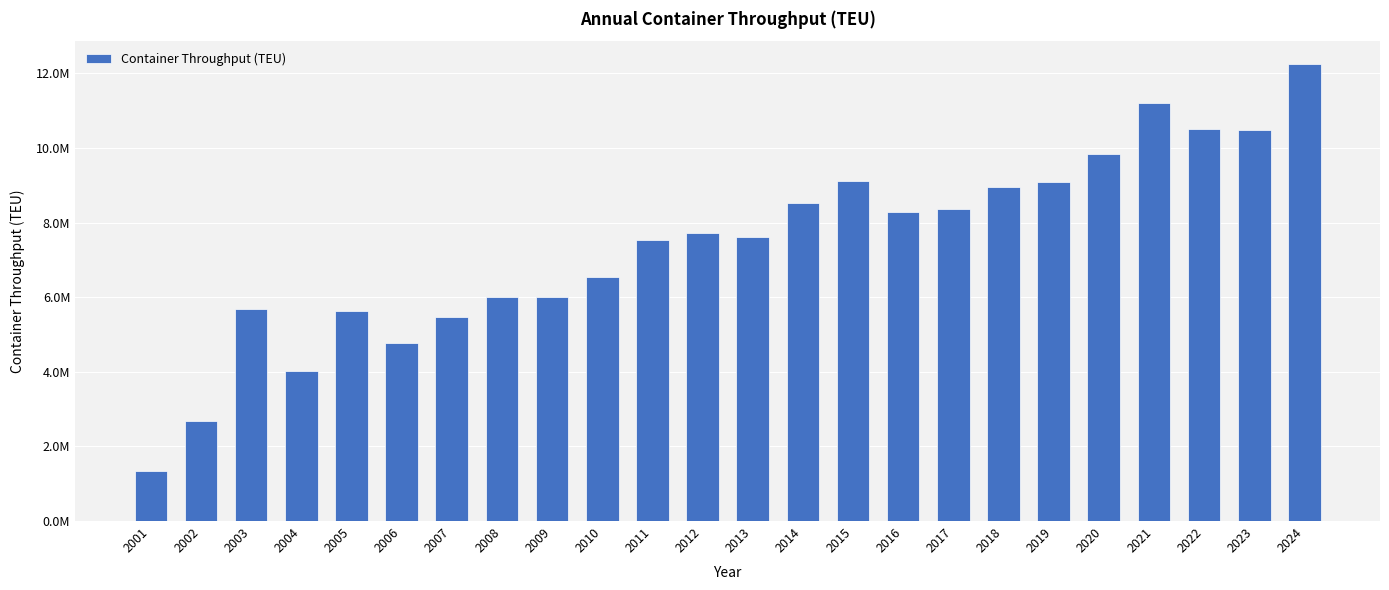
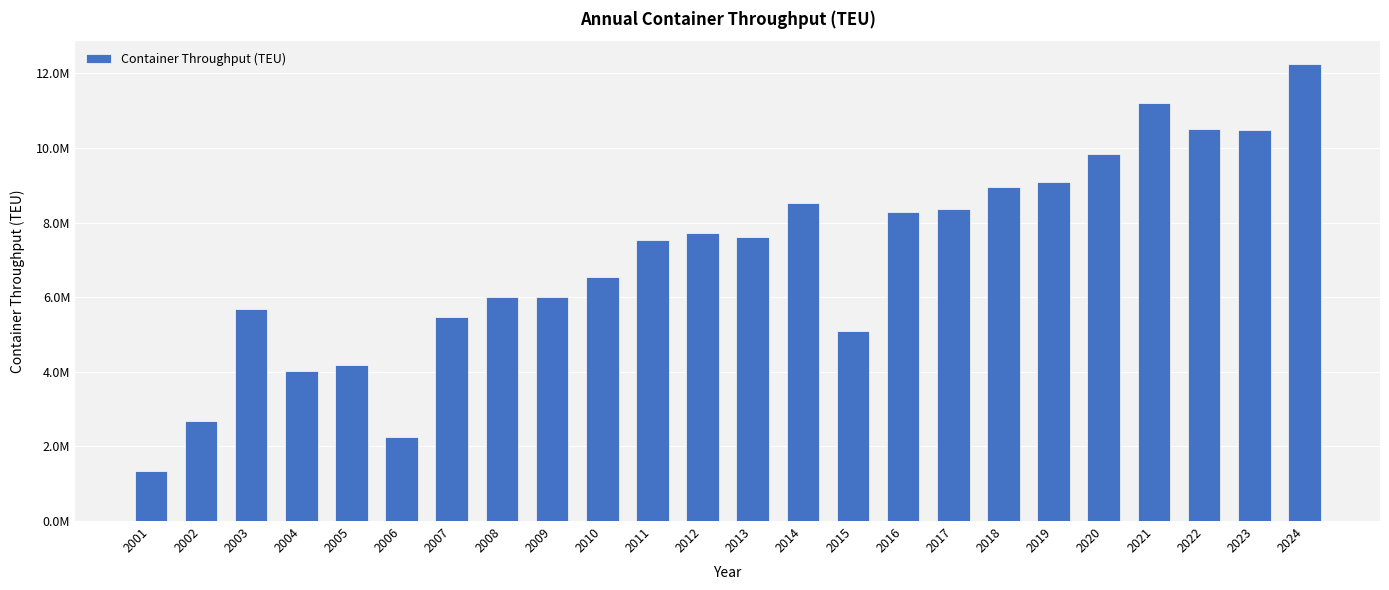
  {
    "2001": 1300000,
    "2002": 2700000,
    "2003": 5700000,
    "2004": 4000000,
-   "2005": 5600000,
-   "2006": 4800000,
+   "2005": 4200000,
+   "2006": 2300000,
    "2007": 5500000,
    "2008": 6000000,
    "2009": 6000000,
    "2010": 6500000,
    "2011": 7500000,
    "2012": 7700000,
    "2013": 7600000,
    "2014": 8500000,
-   "2015": 9100000,
+   "2015": 5100000,
    "2016": 8300000,
    "2017": 8400000,
    "2018": 9000000,
    "2019": 9100000,
    "2020": 9800000,
    "2021": 11200000,
    "2022": 10500000,
    "2023": 10500000,
    "2024": 12300000
  }
